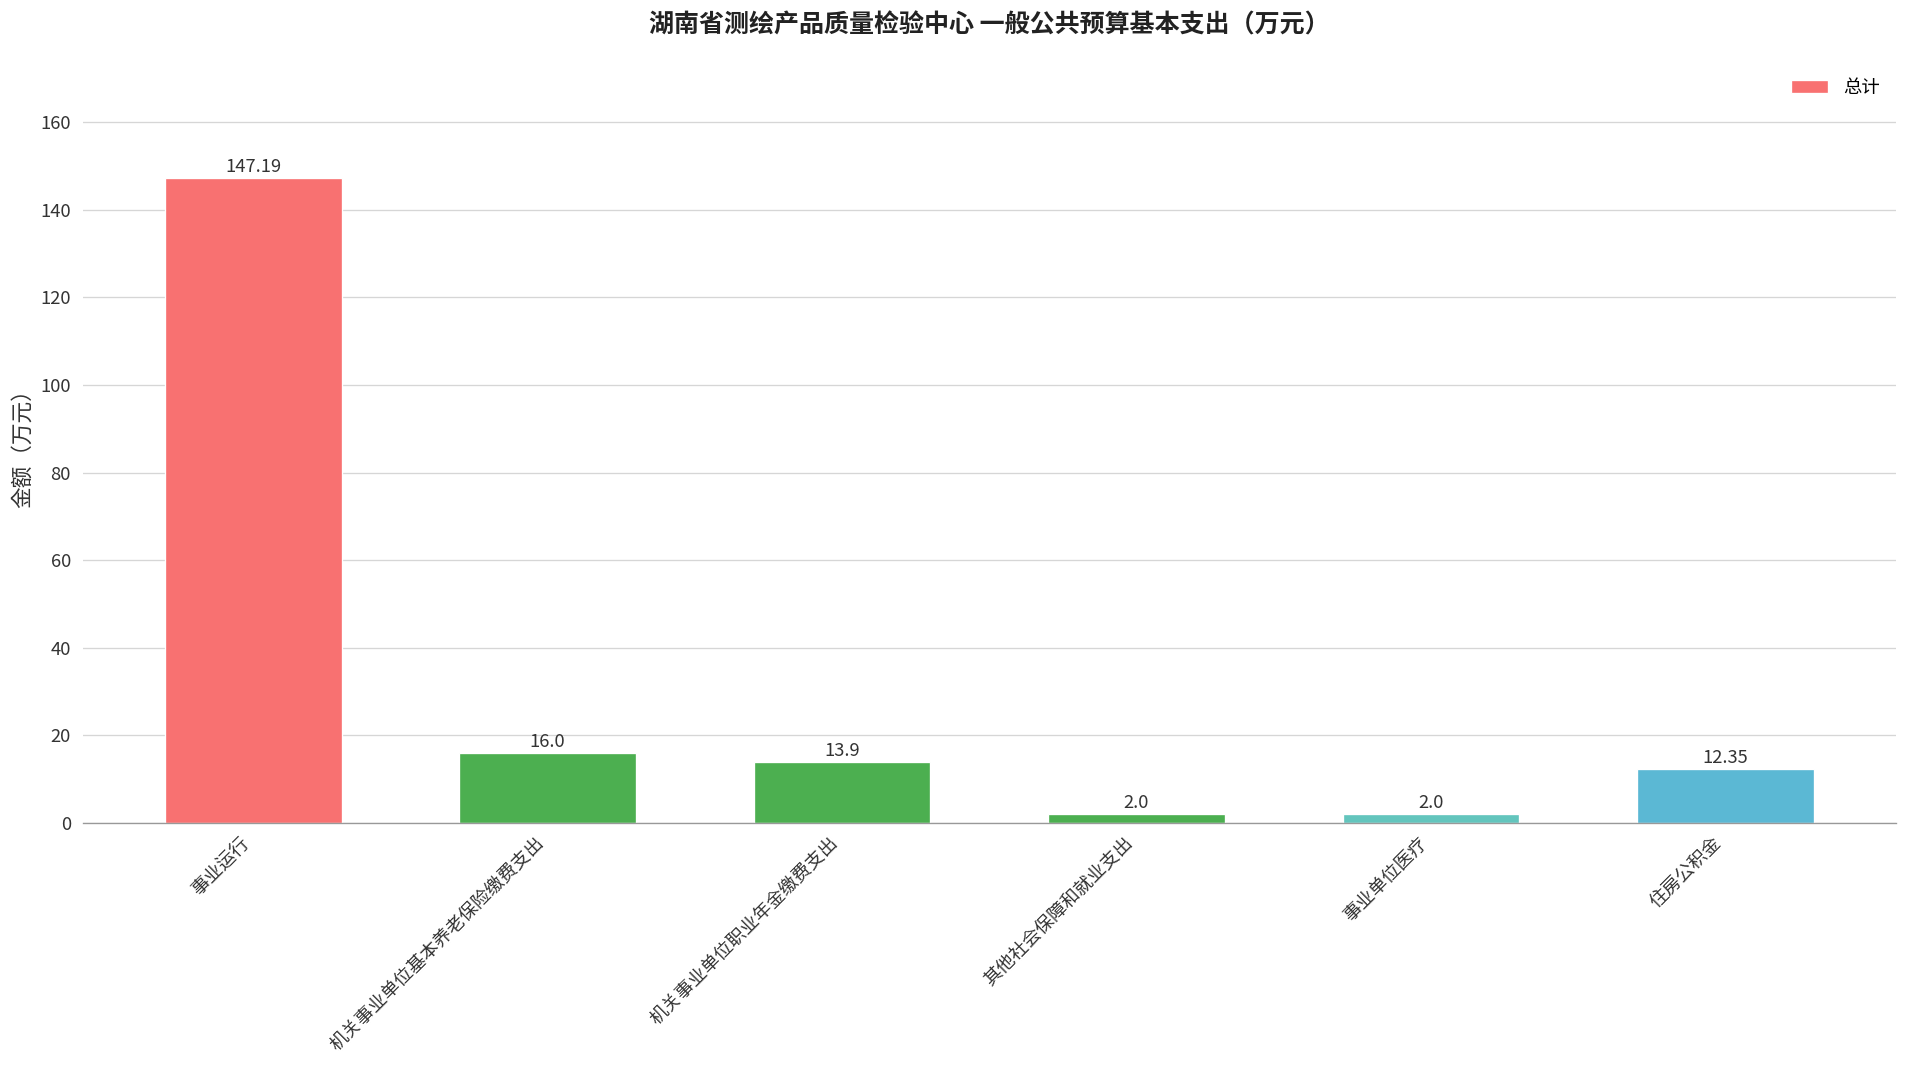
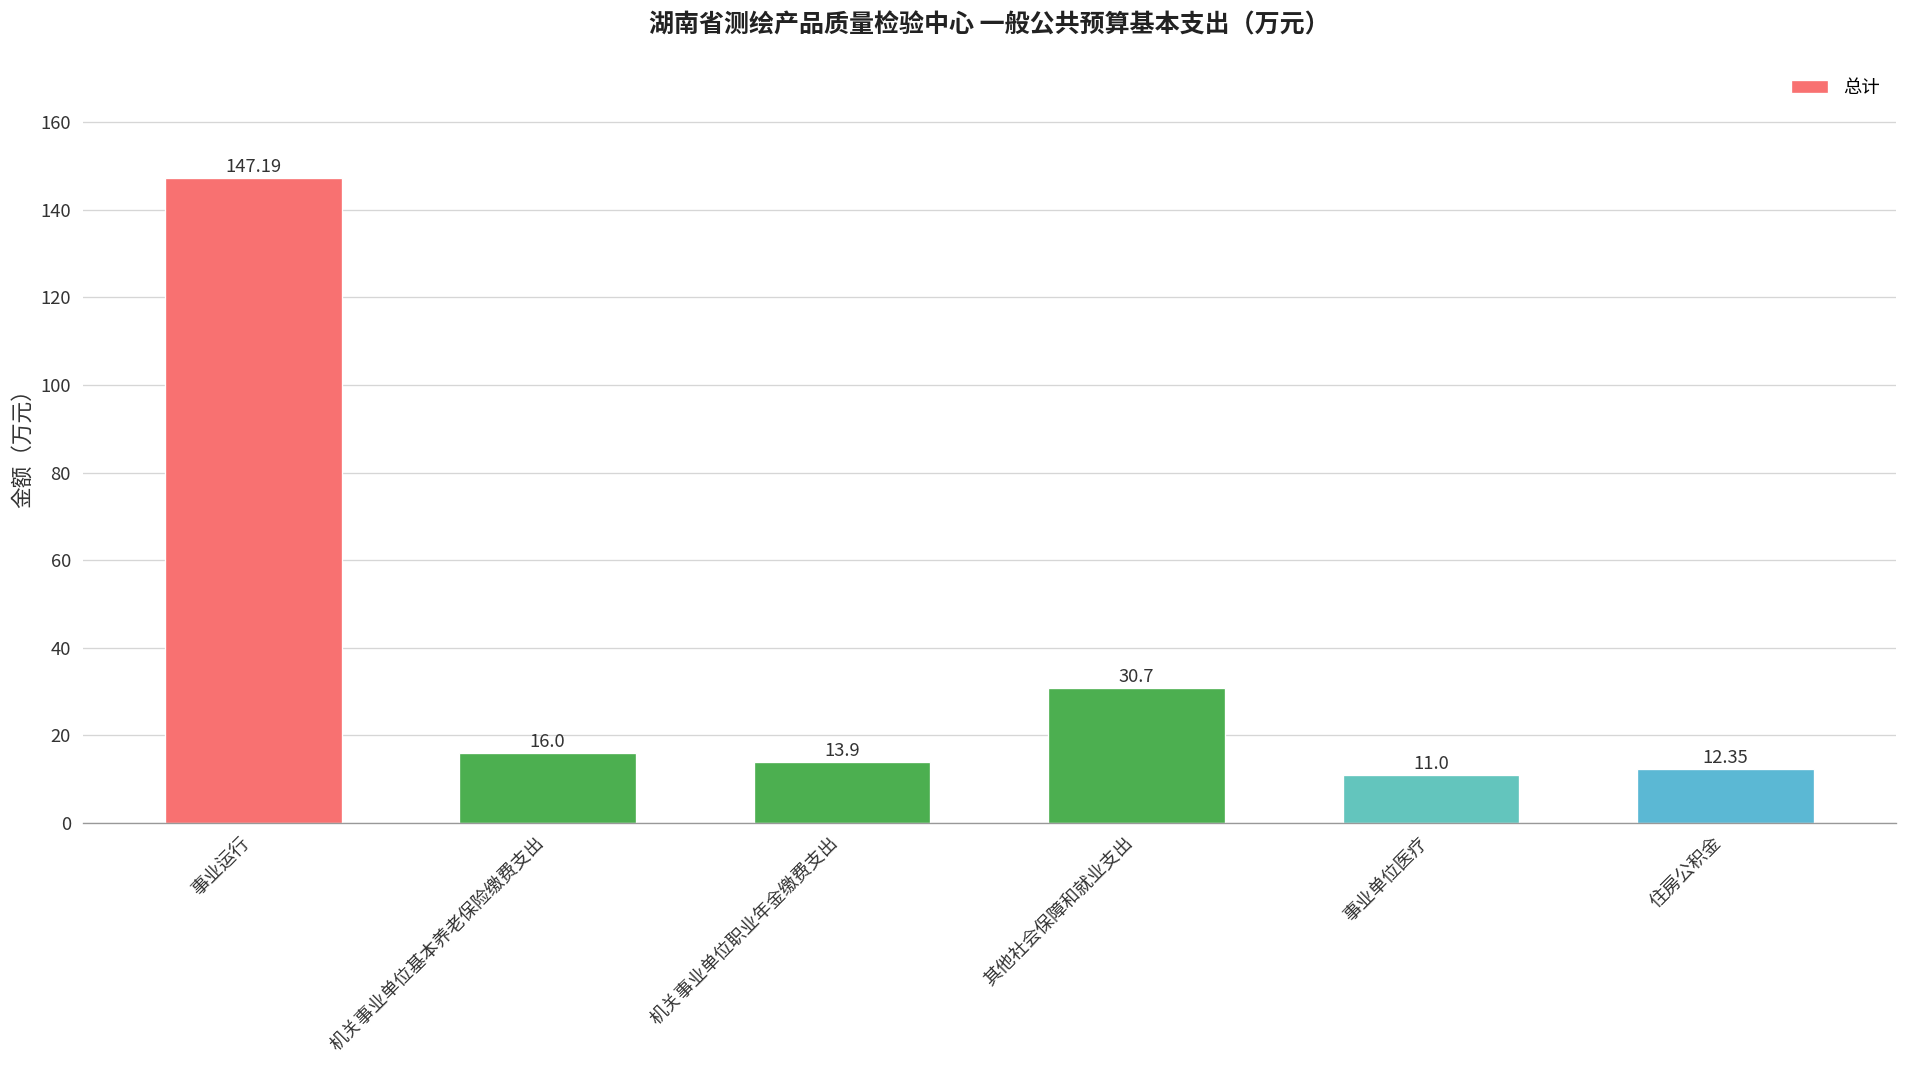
  {
    "事业运行": 147.19,
    "机关事业单位基本养老保险缴费支出": 16.0,
    "机关事业单位职业年金缴费支出": 13.9,
-   "其他社会保障和就业支出": 2.0,
-   "事业单位医疗": 2.0,
+   "其他社会保障和就业支出": 30.7,
+   "事业单位医疗": 11.0,
    "住房公积金": 12.35
  }
